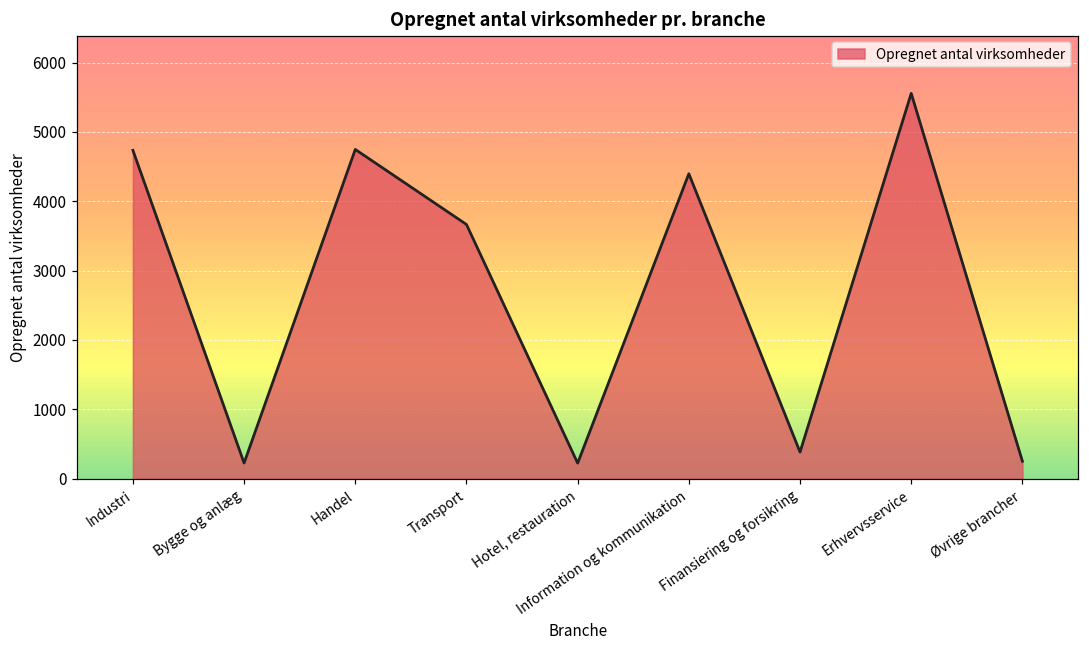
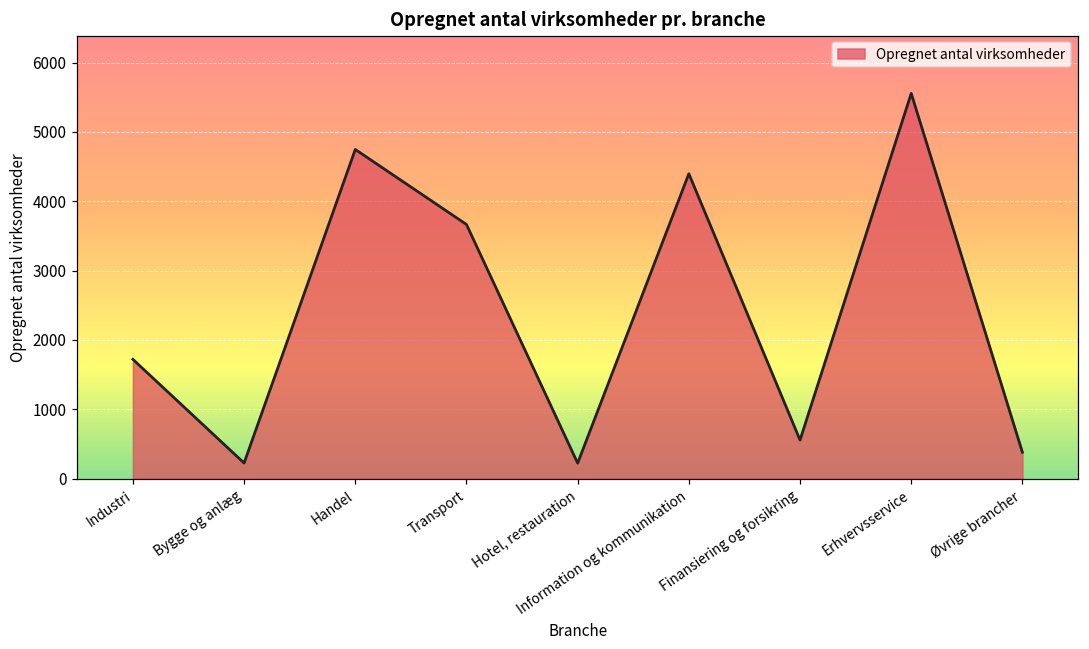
  {
-   "Industri": 4700,
+   "Industri": 1700,
    "Bygge og anlæg": 200,
    "Handel": 4700,
    "Transport": 3700,
    "Hotel, restauration": 200,
    "Information og kommunikation": 4400,
-   "Finansiering og forsikring": 400,
+   "Finansiering og forsikring": 600,
    "Erhvervsservice": 5600,
-   "Øvrige brancher": 300
+   "Øvrige brancher": 400
  }
